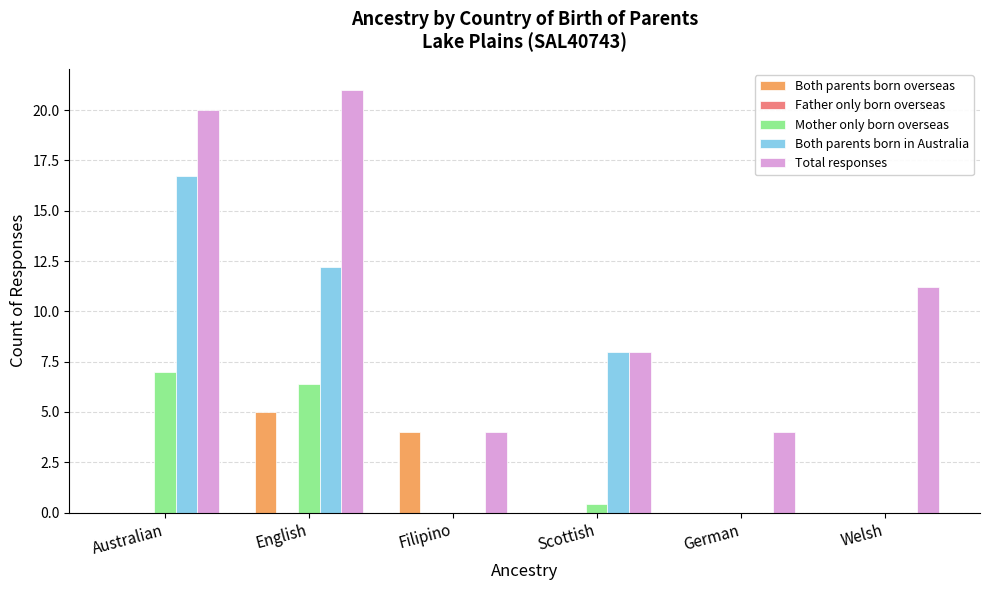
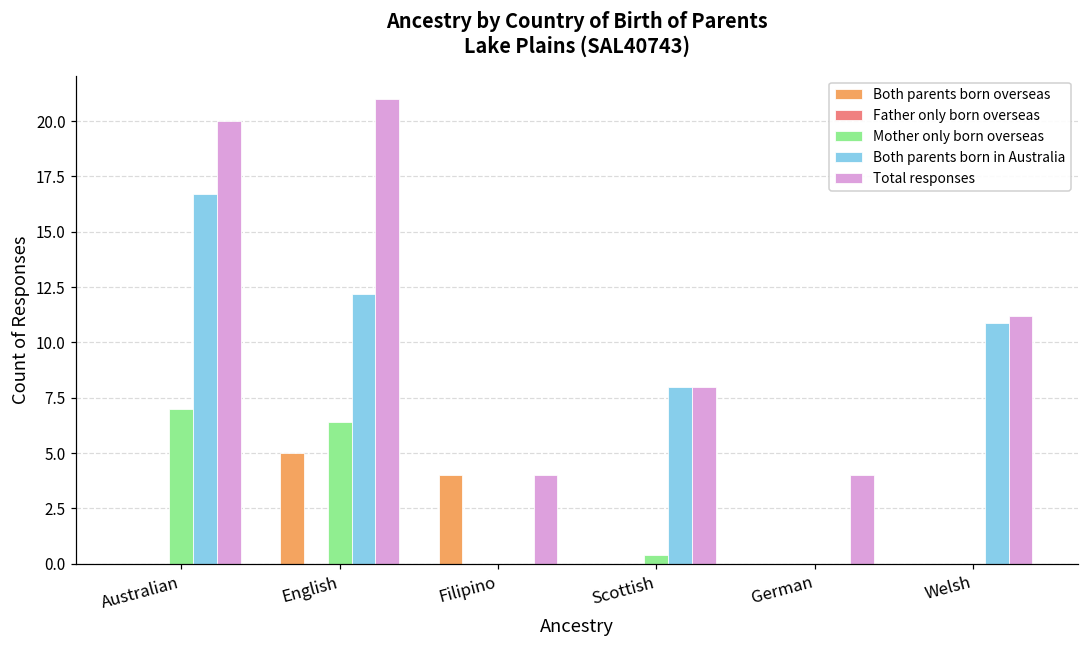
  {
    "Mother only born overseas": {
      "Australian": 7.0,
      "English": 6.4,
      "Filipino": 0.0,
      "Scottish": 0.4,
      "German": 0.0,
      "Welsh": 0.0
    },
    "Both parents born in Australia": {
      "Australian": 16.7,
      "English": 12.2,
      "Filipino": 0.0,
      "Scottish": 8.0,
      "German": 0.0,
-     "Welsh": 0.0
+     "Welsh": 10.9
    },
    "Total responses": {
      "Australian": 20.0,
      "English": 21.0,
      "Filipino": 4.0,
      "Scottish": 8.0,
      "German": 4.0,
      "Welsh": 11.2
    }
  }
